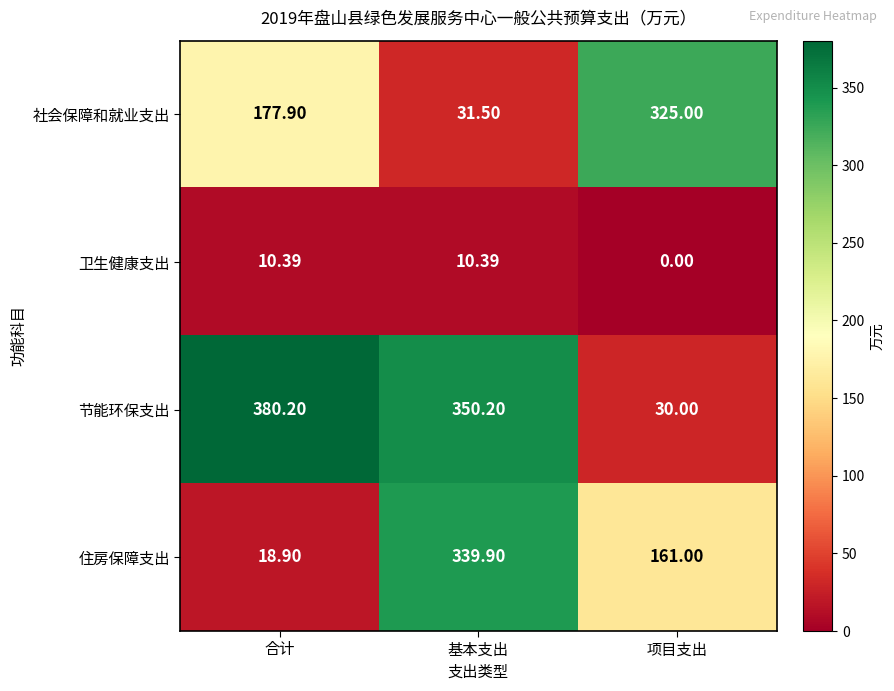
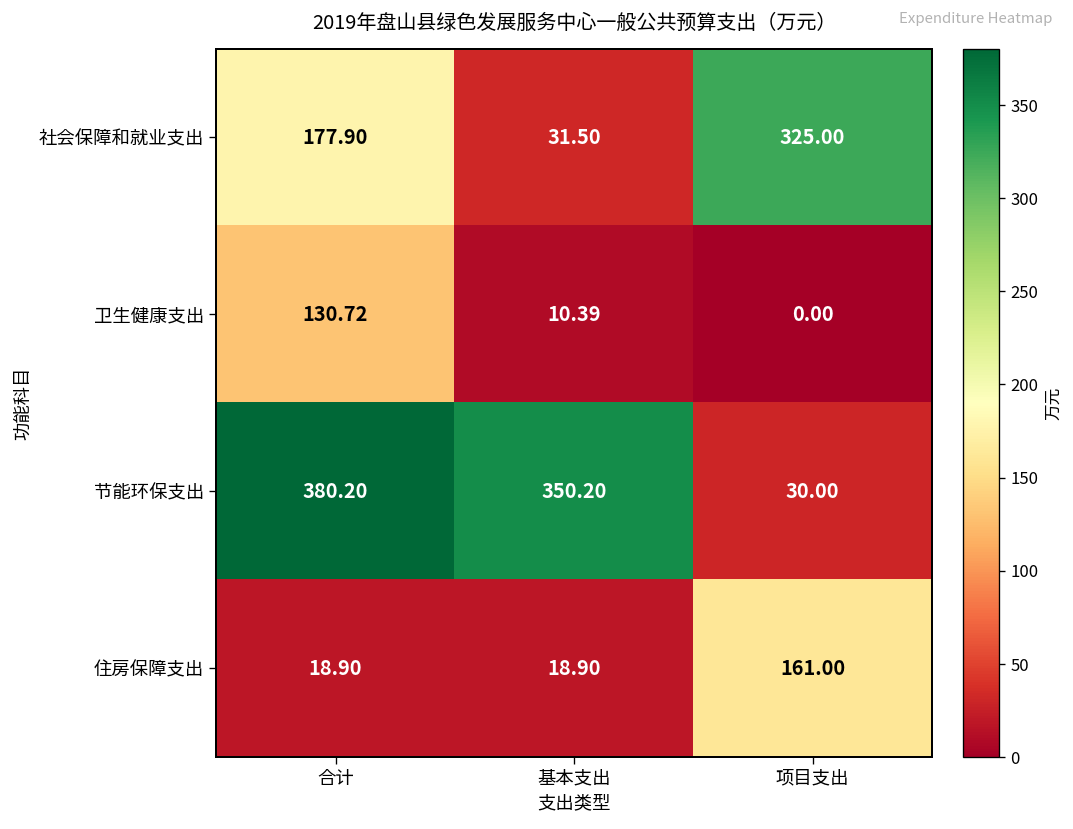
  {
    "社会保障和就业支出": {
      "合计": 177.90,
      "基本支出": 31.50,
      "项目支出": 325.00
    },
    "卫生健康支出": {
-     "合计": 10.39,
+     "合计": 130.72,
      "基本支出": 10.39,
      "项目支出": 0.00
    },
    "节能环保支出": {
      "合计": 380.20,
      "基本支出": 350.20,
      "项目支出": 30.00
    },
    "住房保障支出": {
      "合计": 18.90,
-     "基本支出": 339.90,
+     "基本支出": 18.90,
      "项目支出": 161.00
    }
  }
